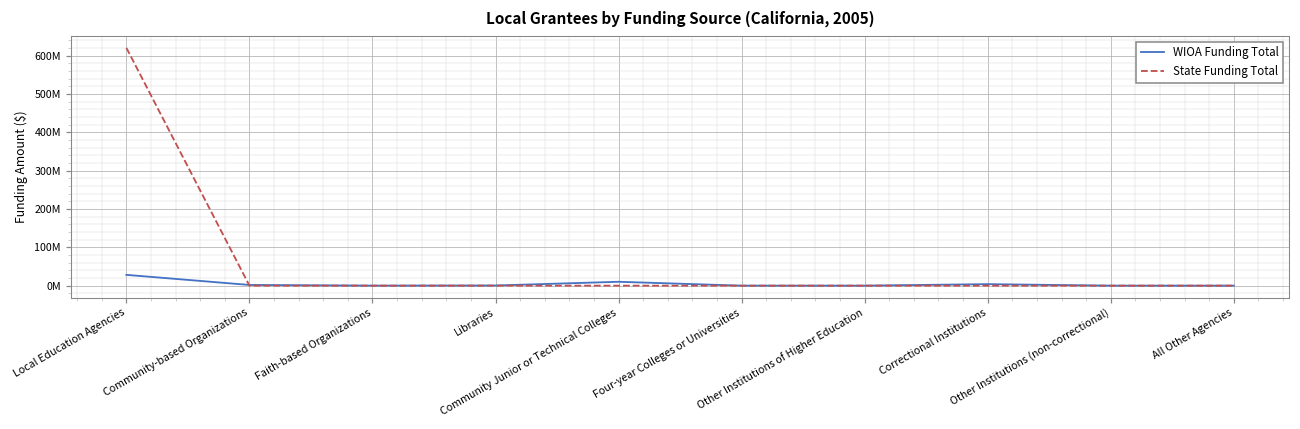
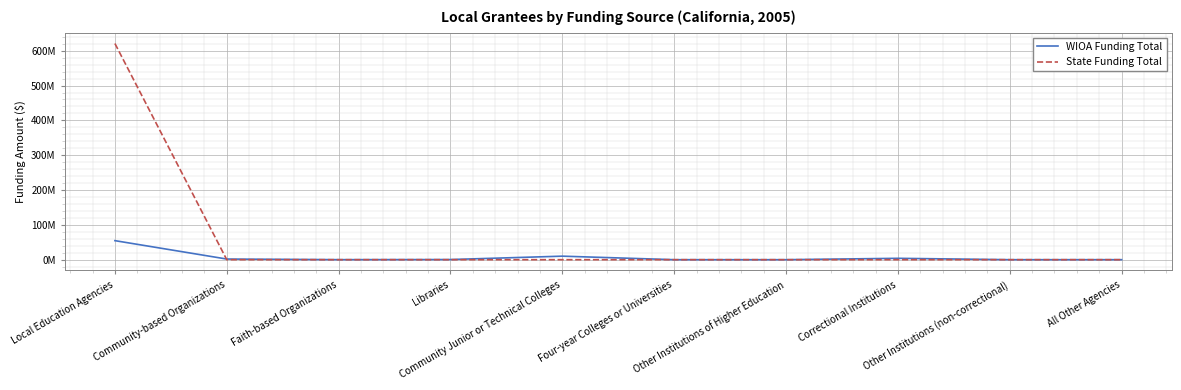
  {
    "WIOA Funding Total": {
-     "Local Education Agencies": 30000000,
+     "Local Education Agencies": 50000000,
      "Community Junior or Technical Colleges": 10000000
    },
    "State Funding Total": {
      "Local Education Agencies": 620000000,
      "Community Junior or Technical Colleges": 0
    }
  }
